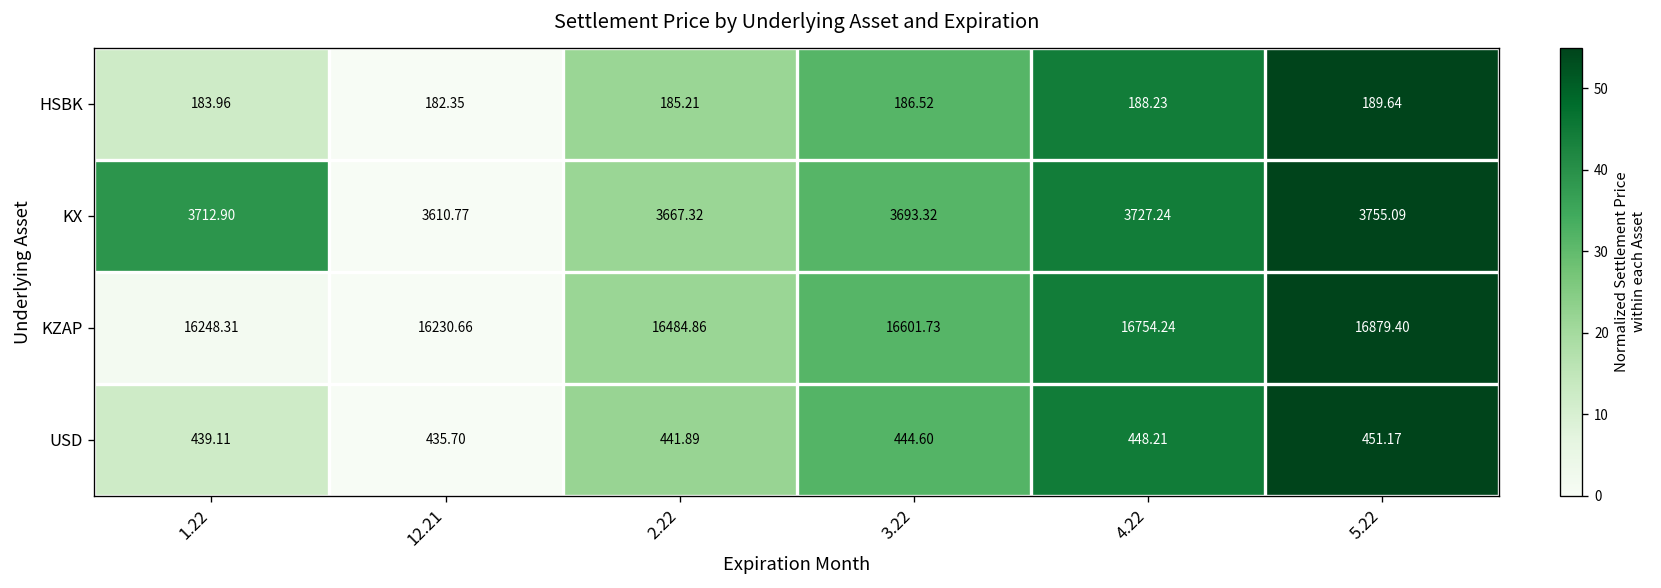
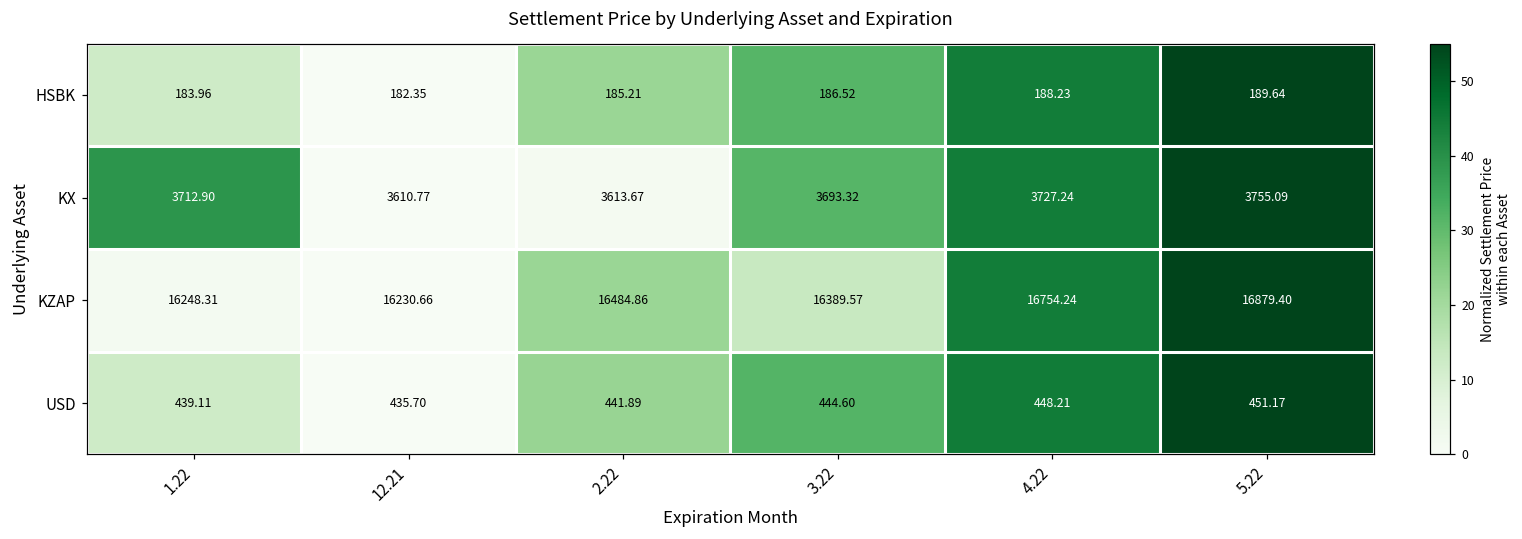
  {
    "HSBK": {
      "1.22": 183.96,
      "12.21": 182.35,
      "2.22": 185.21,
      "3.22": 186.52,
      "4.22": 188.23,
      "5.22": 189.64
    },
    "KX": {
      "1.22": 3712.90,
      "12.21": 3610.77,
-     "2.22": 3667.32,
+     "2.22": 3613.67,
      "3.22": 3693.32,
      "4.22": 3727.24,
      "5.22": 3755.09
    },
    "KZAP": {
      "1.22": 16248.31,
      "12.21": 16230.66,
      "2.22": 16484.86,
-     "3.22": 16601.73,
+     "3.22": 16389.57,
      "4.22": 16754.24,
      "5.22": 16879.40
    },
    "USD": {
      "1.22": 439.11,
      "12.21": 435.70,
      "2.22": 441.89,
      "3.22": 444.60,
      "4.22": 448.21,
      "5.22": 451.17
    }
  }
